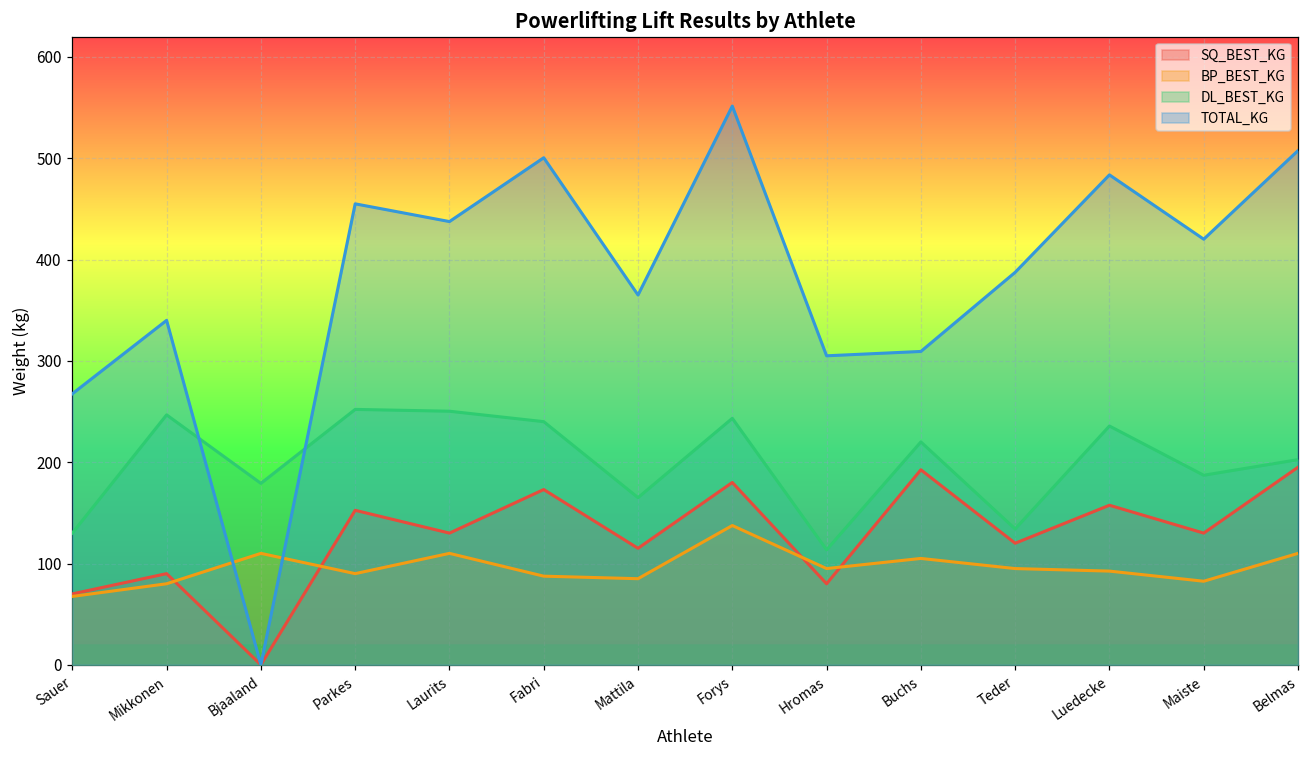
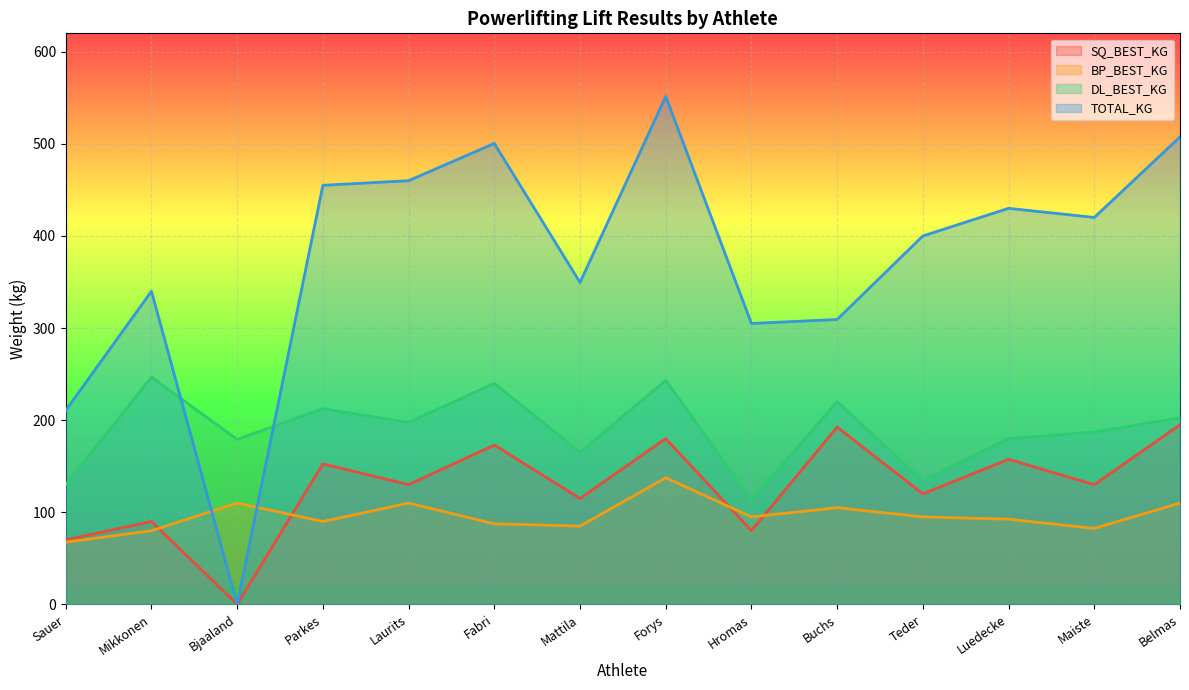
  {
    "DL_BEST_KG": {
      "Sauer": 130,
      "Mikkonen": 250,
      "Bjaaland": 180,
-     "Parkes": 250,
-     "Laurits": 250,
+     "Parkes": 210,
+     "Laurits": 200,
      "Fabri": 240,
      "Mattila": 170,
      "Forys": 240,
      "Hromas": 110,
      "Buchs": 220,
      "Teder": 130,
-     "Luedecke": 240,
+     "Luedecke": 180,
      "Maiste": 190,
      "Belmas": 200
    },
    "TOTAL_KG": {
-     "Sauer": 270,
+     "Sauer": 210,
      "Mikkonen": 340,
      "Parkes": 460,
-     "Laurits": 440,
+     "Laurits": 460,
      "Fabri": 500,
-     "Mattila": 370,
+     "Mattila": 350,
      "Forys": 550,
      "Hromas": 310,
      "Buchs": 310,
-     "Teder": 390,
-     "Luedecke": 480,
+     "Teder": 400,
+     "Luedecke": 430,
      "Maiste": 420,
      "Belmas": 510
    }
  }
